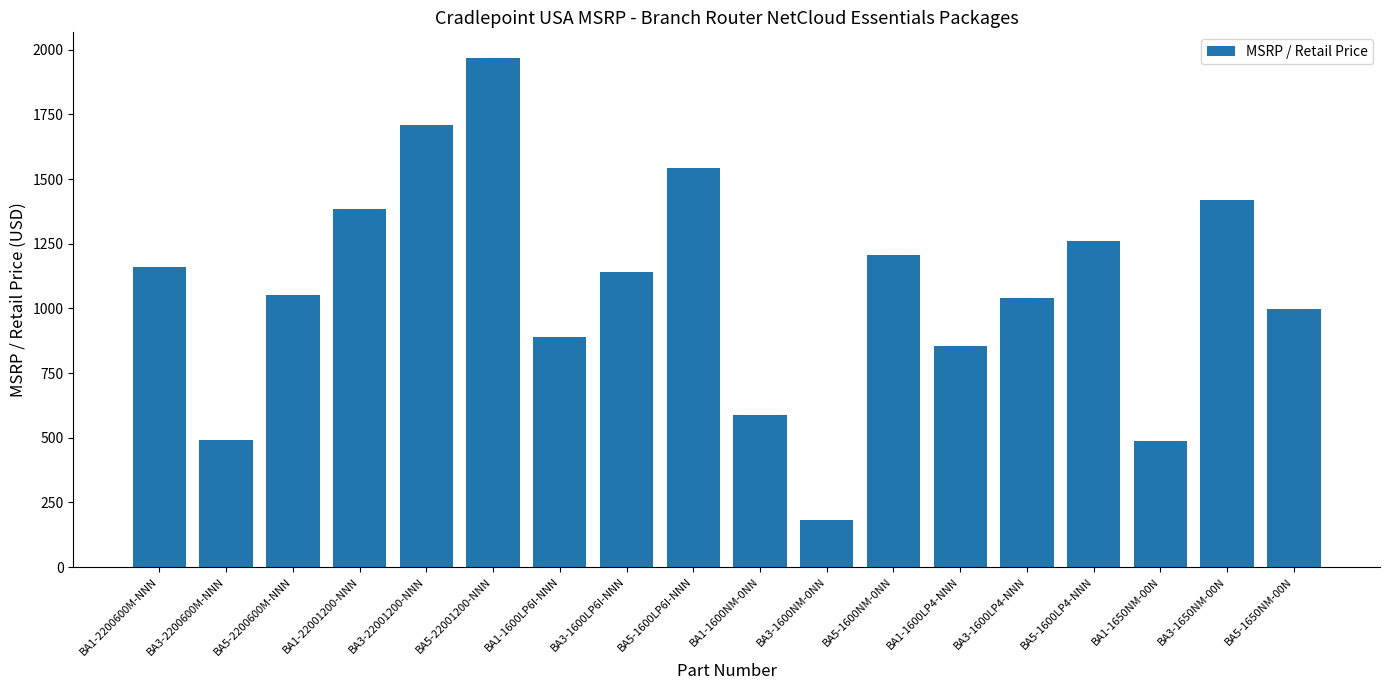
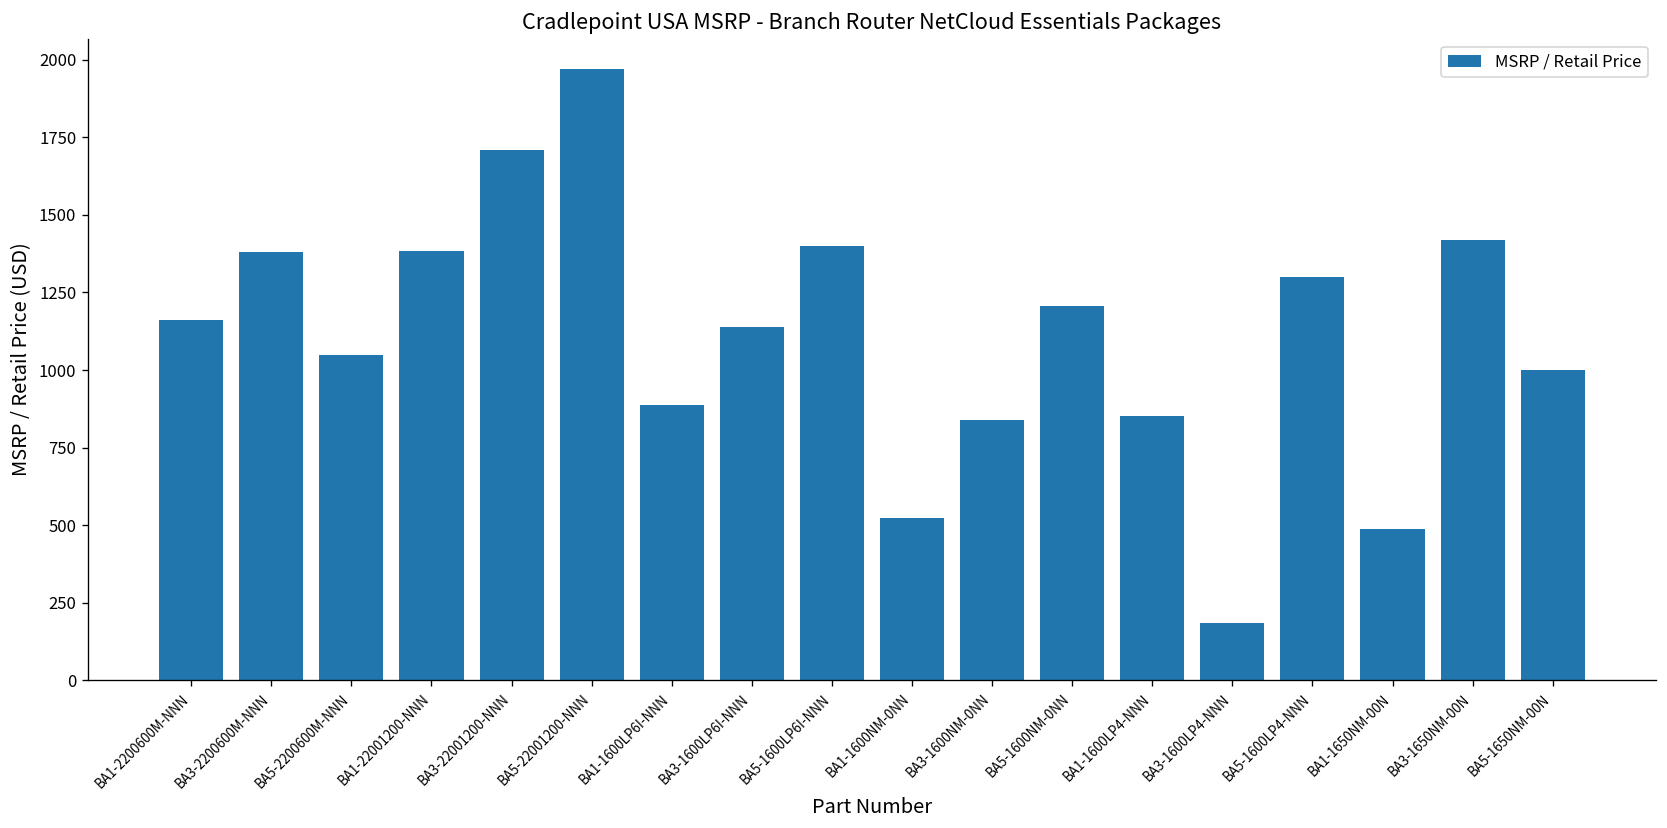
  {
    "BA1-2200600M-NNN": 1160,
-   "BA3-2200600M-NNN": 490,
+   "BA3-2200600M-NNN": 1380,
    "BA5-2200600M-NNN": 1050,
    "BA1-22001200-NNN": 1380,
    "BA3-22001200-NNN": 1710,
    "BA5-22001200-NNN": 1970,
    "BA1-1600LP6I-NNN": 890,
    "BA3-1600LP6I-NNN": 1140,
-   "BA5-1600LP6I-NNN": 1540,
-   "BA1-1600NM-0NN": 590,
-   "BA3-1600NM-0NN": 180,
+   "BA5-1600LP6I-NNN": 1400,
+   "BA1-1600NM-0NN": 520,
+   "BA3-1600NM-0NN": 840,
    "BA5-1600NM-0NN": 1210,
    "BA1-1600LP4-NNN": 850,
-   "BA3-1600LP4-NNN": 1040,
-   "BA5-1600LP4-NNN": 1260,
+   "BA3-1600LP4-NNN": 190,
+   "BA5-1600LP4-NNN": 1300,
    "BA1-1650NM-00N": 490,
    "BA3-1650NM-00N": 1420,
    "BA5-1650NM-00N": 1000
  }
